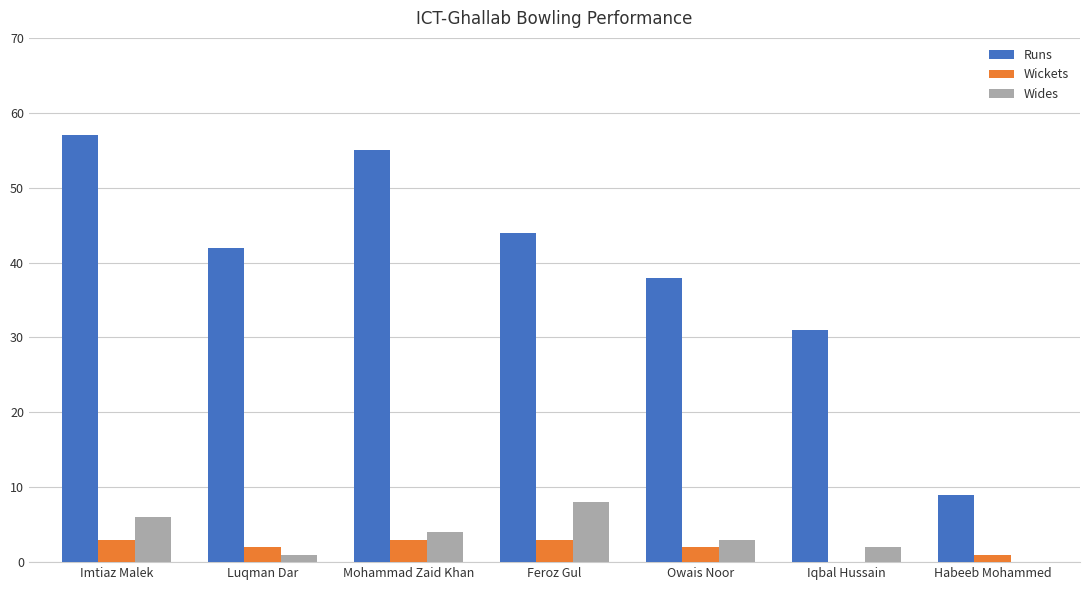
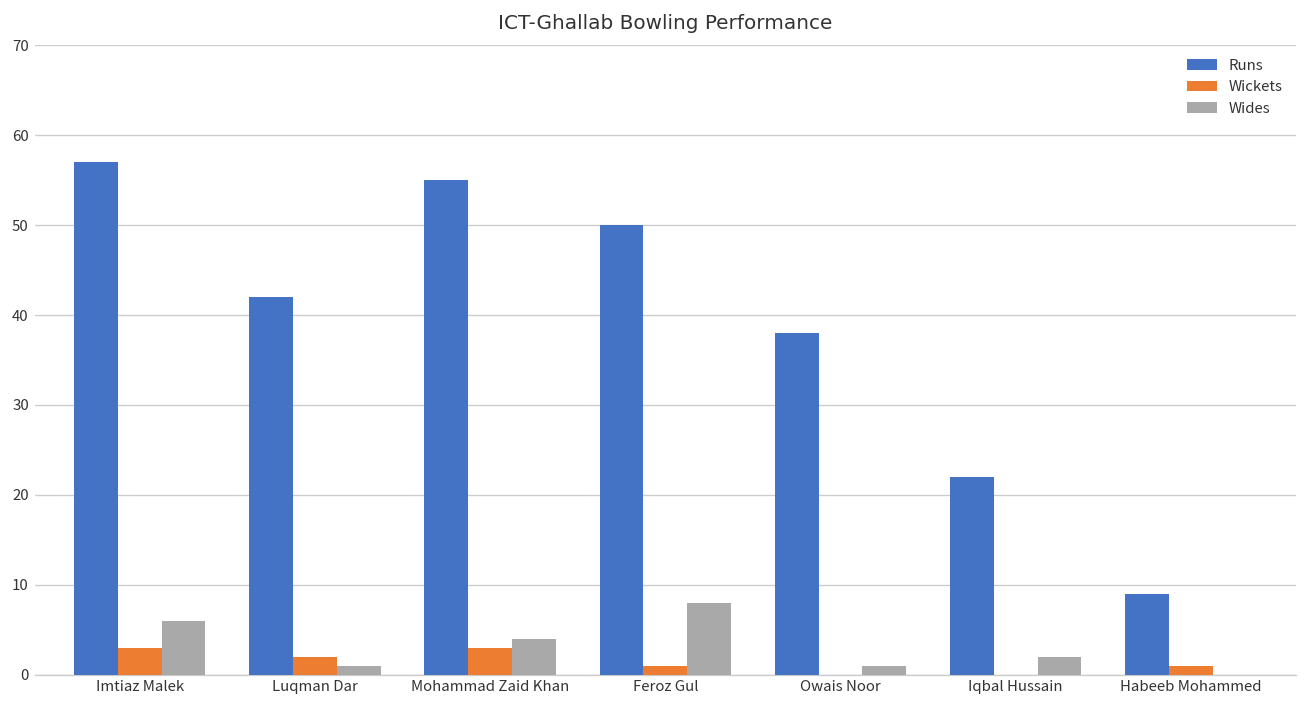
  {
    "Runs": {
      "Imtiaz Malek": 57,
      "Luqman Dar": 42,
      "Mohammad Zaid Khan": 55,
-     "Feroz Gul": 44,
+     "Feroz Gul": 50,
      "Owais Noor": 38,
-     "Iqbal Hussain": 31,
+     "Iqbal Hussain": 22,
      "Habeeb Mohammed": 9
    },
    "Wickets": {
      "Imtiaz Malek": 3,
      "Luqman Dar": 2,
      "Mohammad Zaid Khan": 3,
-     "Feroz Gul": 3,
-     "Owais Noor": 2,
+     "Feroz Gul": 1,
+     "Owais Noor": 0,
      "Iqbal Hussain": 0,
      "Habeeb Mohammed": 1
    },
    "Wides": {
      "Imtiaz Malek": 6,
      "Luqman Dar": 1,
      "Mohammad Zaid Khan": 4,
      "Feroz Gul": 8,
-     "Owais Noor": 3,
+     "Owais Noor": 1,
      "Iqbal Hussain": 2,
      "Habeeb Mohammed": 0
    }
  }
